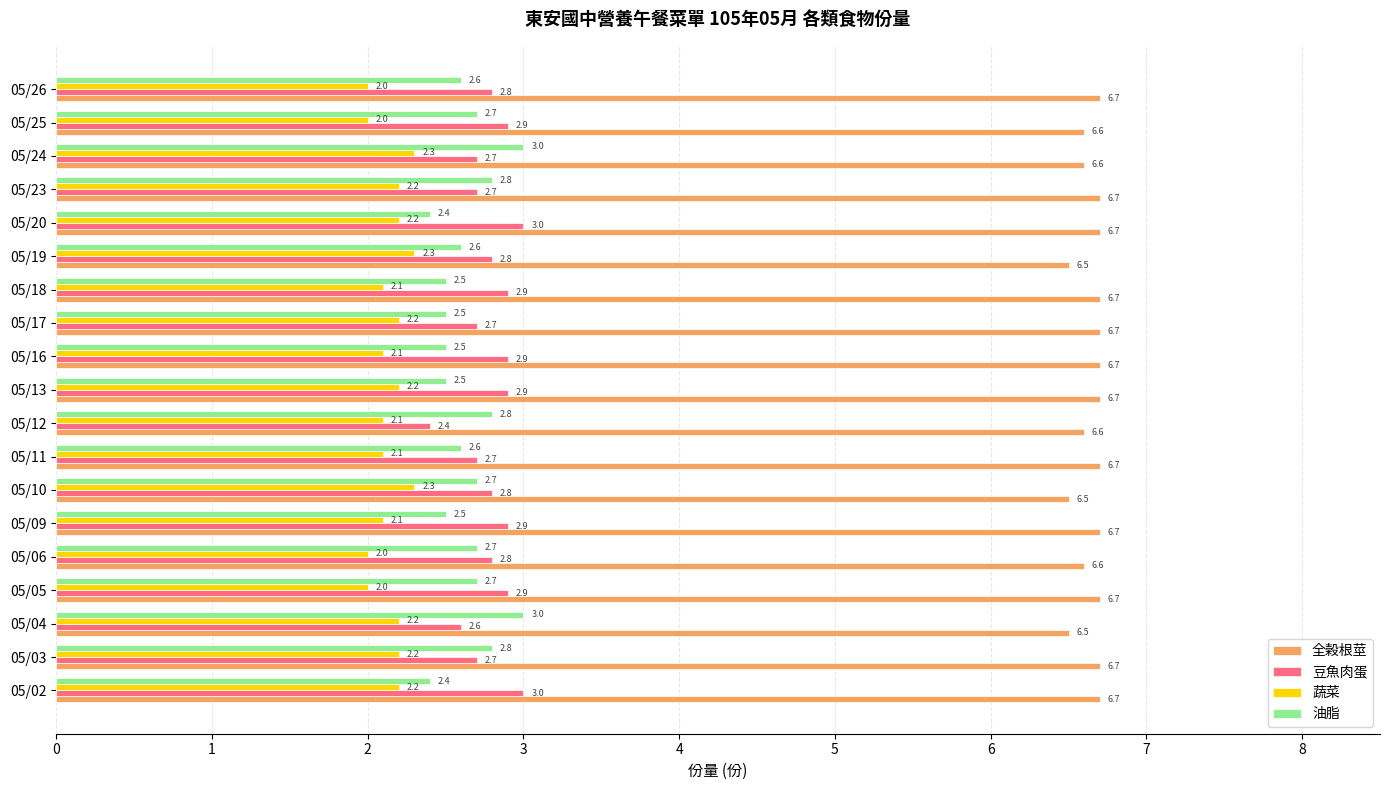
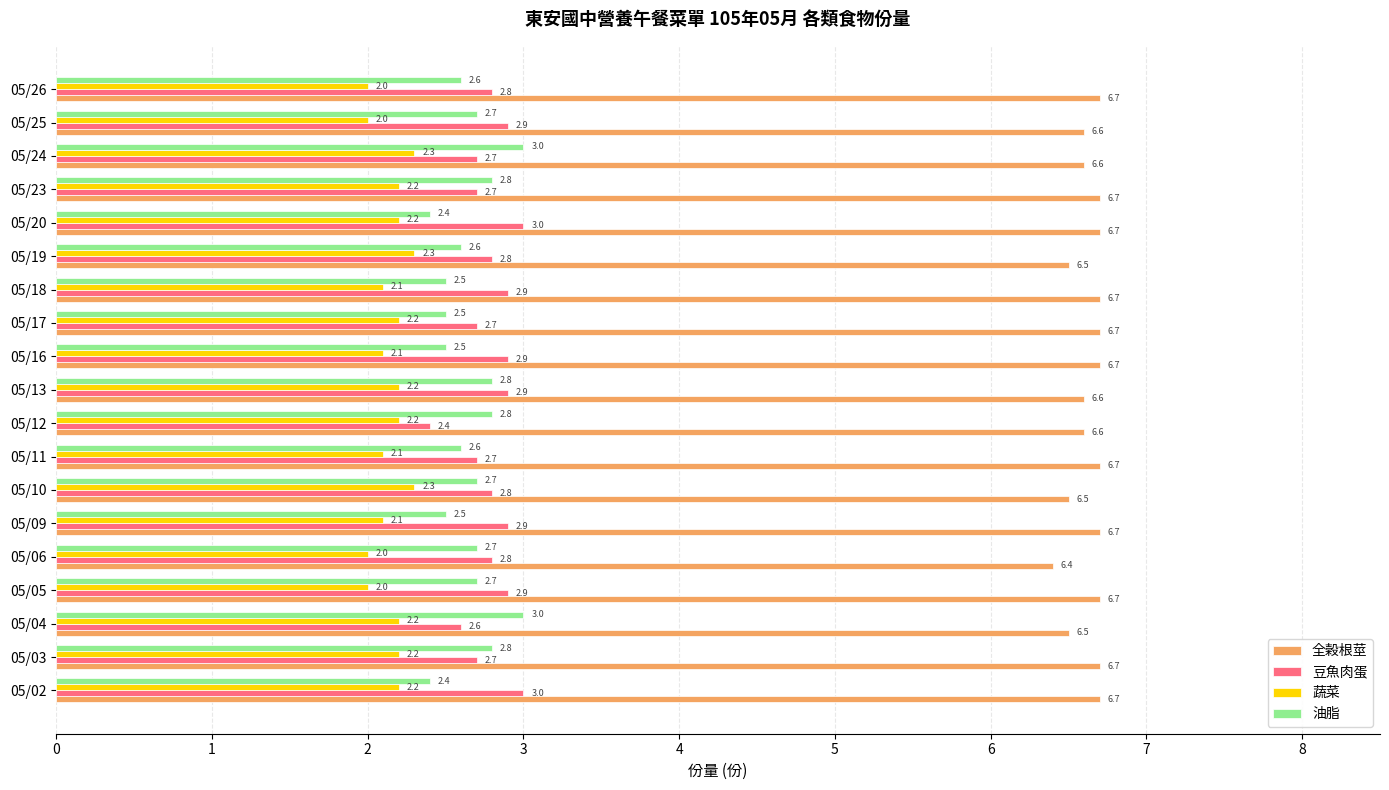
  {
    "全榖根莖": {
      "05/26": 6.7,
      "05/25": 6.6,
      "05/24": 6.6,
      "05/23": 6.7,
      "05/20": 6.7,
      "05/19": 6.5,
      "05/18": 6.7,
      "05/17": 6.7,
      "05/16": 6.7,
-     "05/13": 6.7,
+     "05/13": 6.6,
      "05/12": 6.6,
      "05/11": 6.7,
      "05/10": 6.5,
      "05/09": 6.7,
-     "05/06": 6.6,
+     "05/06": 6.4,
      "05/05": 6.7,
      "05/04": 6.5,
      "05/03": 6.7,
      "05/02": 6.7
    },
    "豆魚肉蛋": {
      "05/26": 2.8,
      "05/25": 2.9,
      "05/24": 2.7,
      "05/23": 2.7,
      "05/20": 3.0,
      "05/19": 2.8,
      "05/18": 2.9,
      "05/17": 2.7,
      "05/16": 2.9,
      "05/13": 2.9,
      "05/12": 2.4,
      "05/11": 2.7,
      "05/10": 2.8,
      "05/09": 2.9,
      "05/06": 2.8,
      "05/05": 2.9,
      "05/04": 2.6,
      "05/03": 2.7,
      "05/02": 3.0
    },
    "蔬菜": {
      "05/26": 2.0,
      "05/25": 2.0,
      "05/24": 2.3,
      "05/23": 2.2,
      "05/20": 2.2,
      "05/19": 2.3,
      "05/18": 2.1,
      "05/17": 2.2,
      "05/16": 2.1,
      "05/13": 2.2,
-     "05/12": 2.1,
+     "05/12": 2.2,
      "05/11": 2.1,
      "05/10": 2.3,
      "05/09": 2.1,
      "05/06": 2.0,
      "05/05": 2.0,
      "05/04": 2.2,
      "05/03": 2.2,
      "05/02": 2.2
    },
    "油脂": {
      "05/26": 2.6,
      "05/25": 2.7,
      "05/24": 3.0,
      "05/23": 2.8,
      "05/20": 2.4,
      "05/19": 2.6,
      "05/18": 2.5,
      "05/17": 2.5,
      "05/16": 2.5,
-     "05/13": 2.5,
+     "05/13": 2.8,
      "05/12": 2.8,
      "05/11": 2.6,
      "05/10": 2.7,
      "05/09": 2.5,
      "05/06": 2.7,
      "05/05": 2.7,
      "05/04": 3.0,
      "05/03": 2.8,
      "05/02": 2.4
    }
  }
